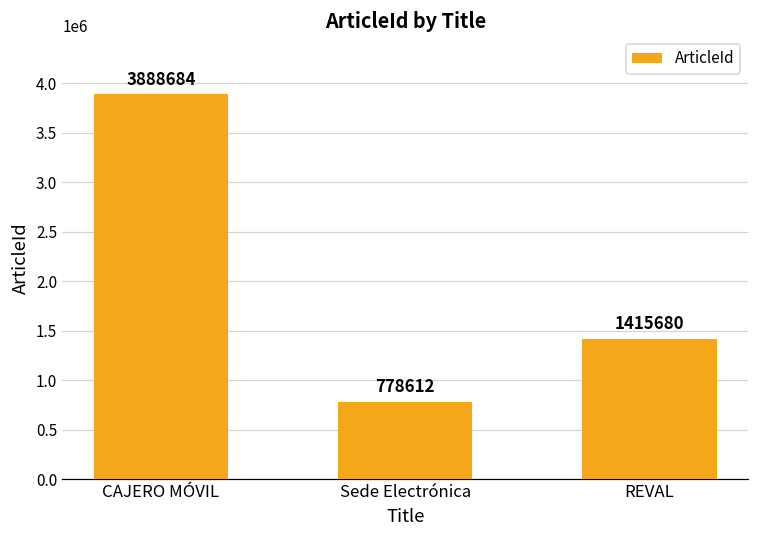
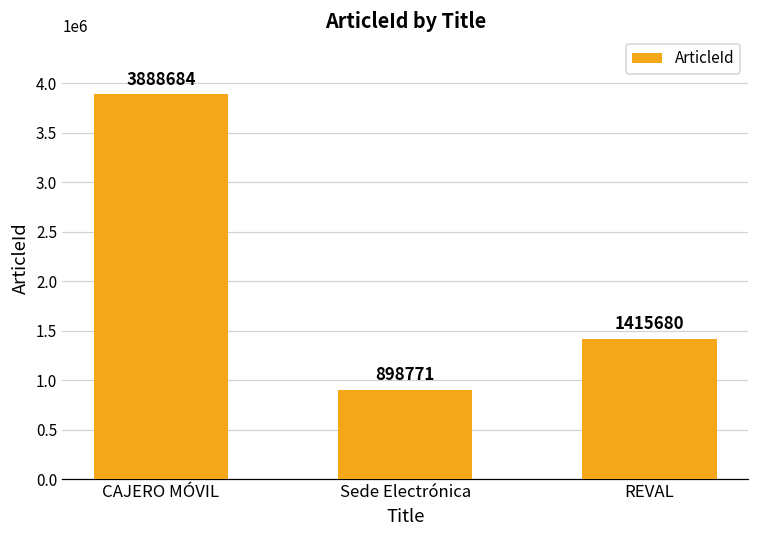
  {
    "CAJERO MÓVIL": 3888684,
-   "Sede Electrónica": 778612,
+   "Sede Electrónica": 898771,
    "REVAL": 1415680
  }
